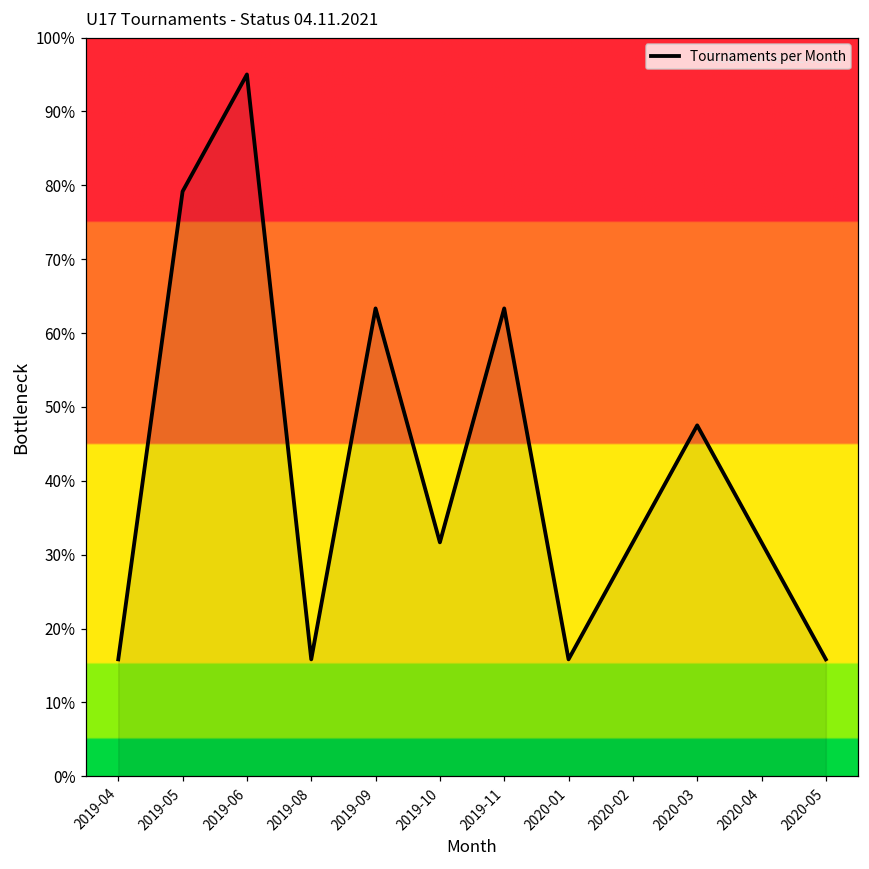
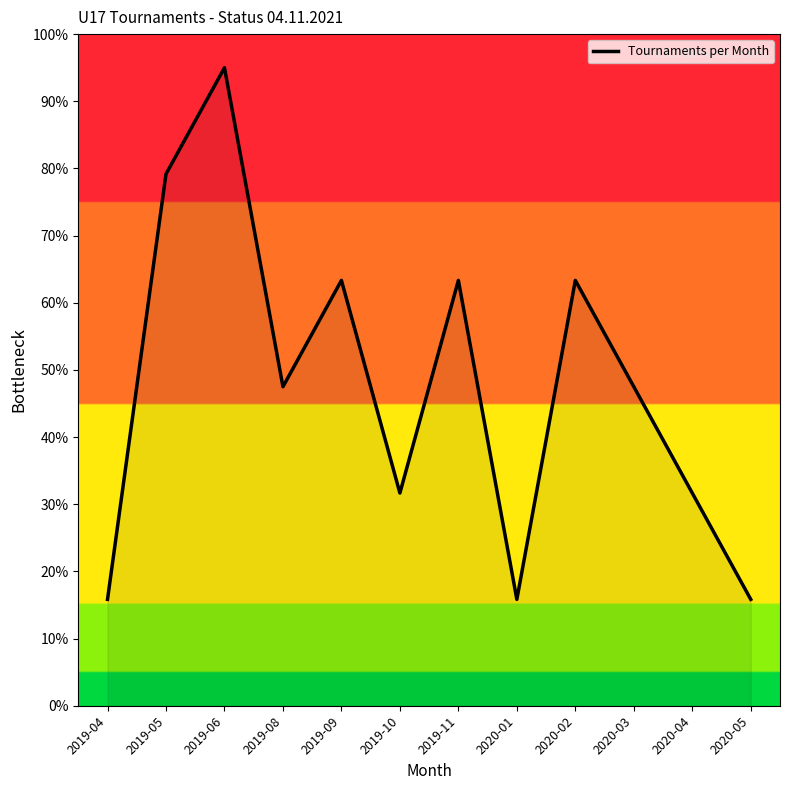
  {
    "2019-04": "16%",
    "2019-05": "79%",
    "2019-06": "95%",
-   "2019-08": "16%",
+   "2019-08": "48%",
    "2019-09": "63%",
    "2019-10": "32%",
    "2019-11": "63%",
    "2020-01": "16%",
-   "2020-02": "32%",
+   "2020-02": "63%",
    "2020-03": "48%",
    "2020-04": "32%",
    "2020-05": "16%"
  }
